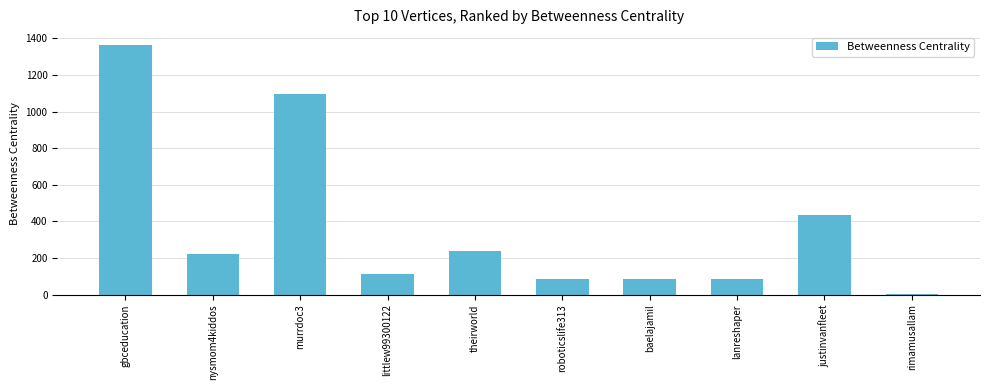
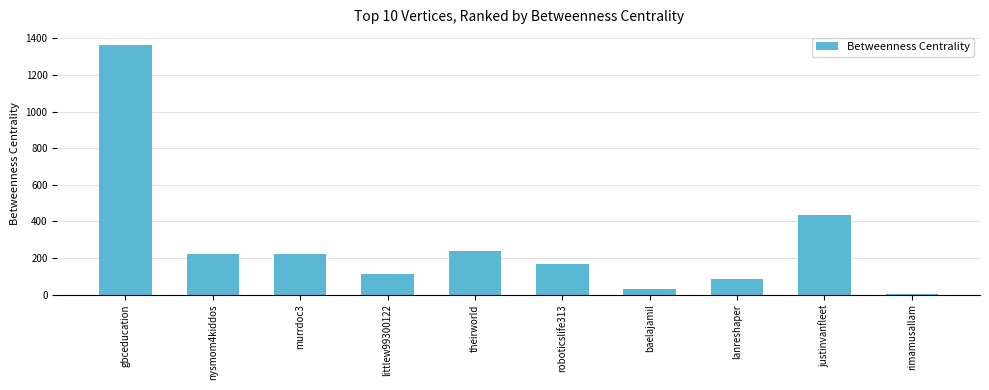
  {
    "gbceducation": 1370,
    "nysmom4kiddos": 220,
-   "murrdoc3": 1100,
+   "murrdoc3": 220,
    "littlew99300122": 110,
    "theirworld": 240,
-   "roboticslife313": 90,
-   "baelajamil": 90,
+   "roboticslife313": 170,
+   "baelajamil": 30,
    "lanreshaper": 90,
    "justinvanfleet": 430
  }
